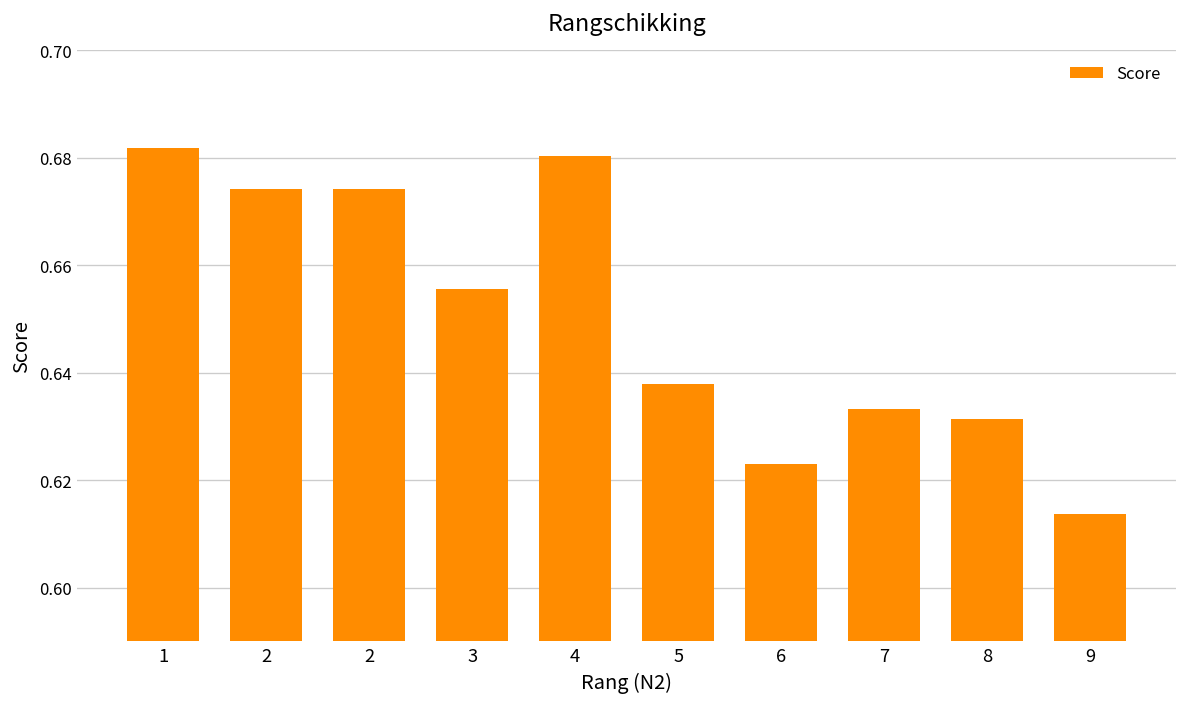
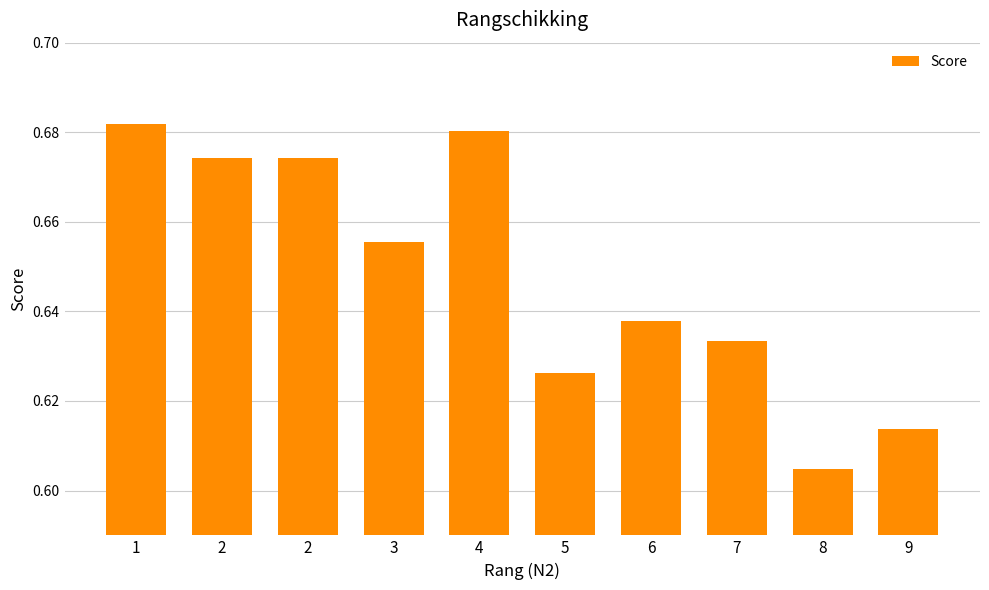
  {
    "1": 0.682,
    "3": 0.656,
    "4": 0.680,
-   "5": 0.638,
-   "6": 0.623,
+   "5": 0.626,
+   "6": 0.638,
    "7": 0.633,
-   "8": 0.631,
+   "8": 0.605,
    "9": 0.614
  }
